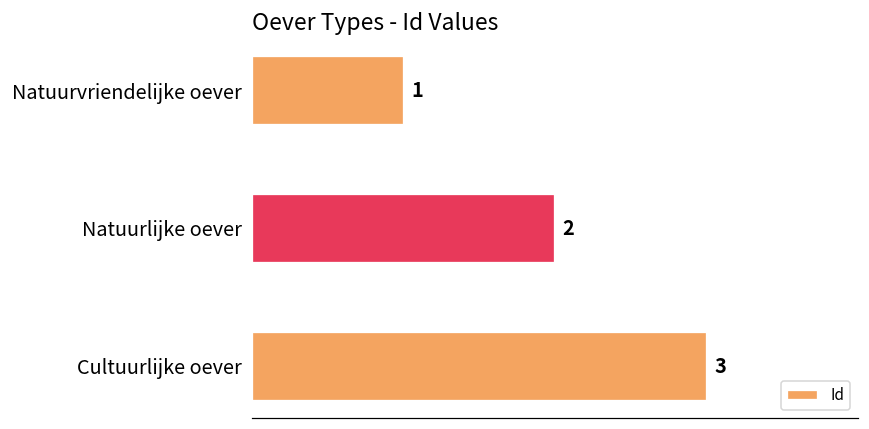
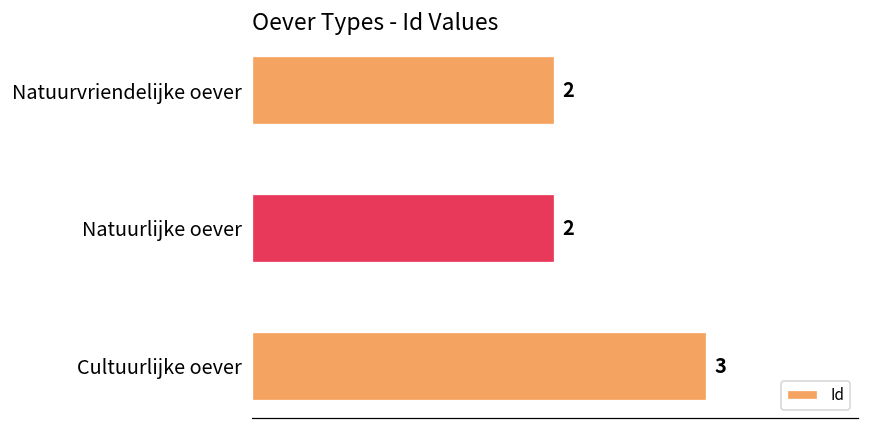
  {
-   "Natuurvriendelijke oever": 1,
+   "Natuurvriendelijke oever": 2,
    "Natuurlijke oever": 2,
    "Cultuurlijke oever": 3
  }
